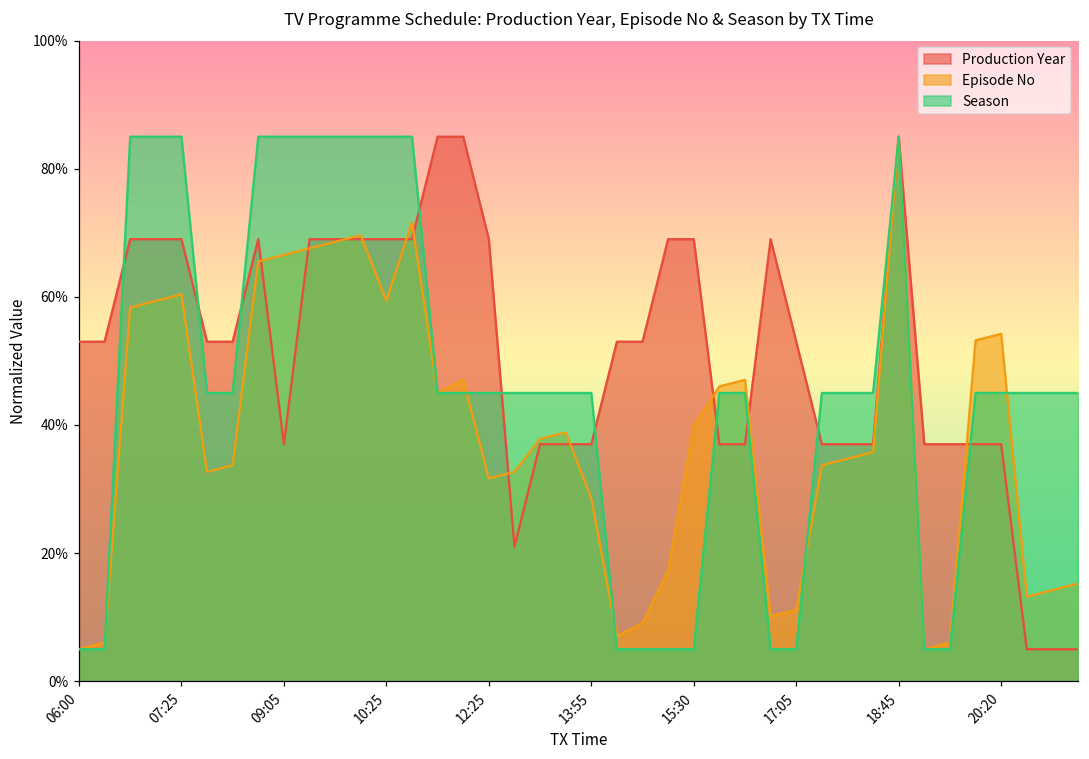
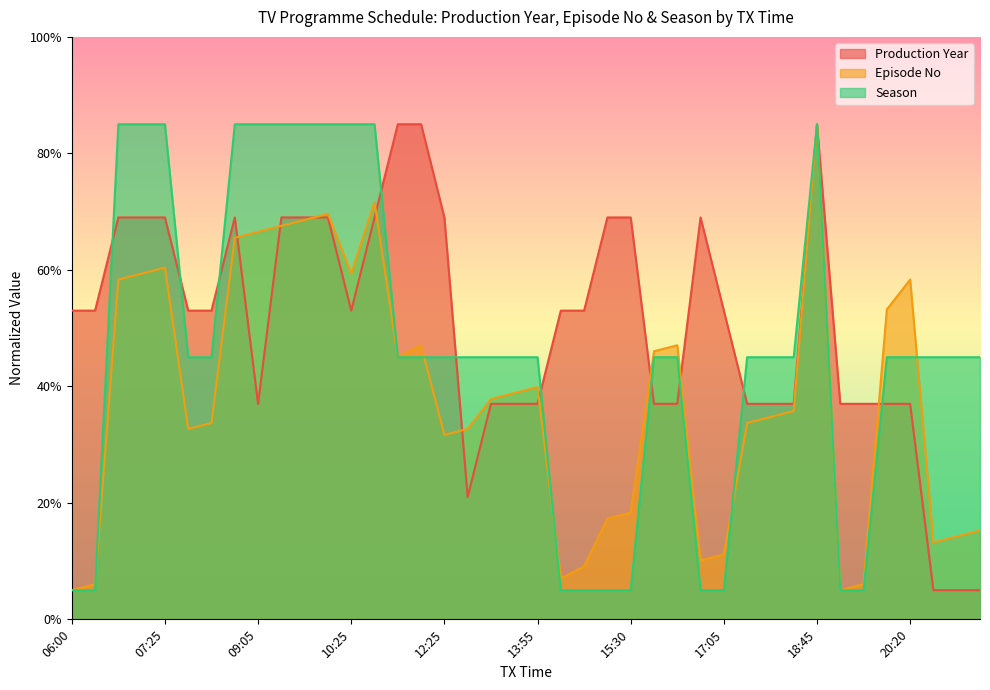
  {
    "Production Year": {
      "06:00": "53%",
      "07:25": "69%",
      "09:05": "37%",
-     "10:25": "69%",
+     "10:25": "53%",
      "12:25": "69%",
      "13:55": "37%",
      "15:30": "69%",
      "17:05": "53%",
      "20:20": "37%"
    },
    "Episode No": {
      "07:25": "60%",
      "09:05": "67%",
      "10:25": "59%",
      "12:25": "32%",
-     "13:55": "29%",
-     "15:30": "40%",
+     "13:55": "40%",
+     "15:30": "18%",
      "17:05": "11%",
-     "20:20": "54%"
+     "20:20": "58%"
    },
    "Season": {
      "07:25": "85%",
      "09:05": "85%",
      "10:25": "85%",
      "12:25": "45%",
      "13:55": "45%",
      "15:30": "5%",
      "17:05": "5%",
      "20:20": "45%"
    }
  }
